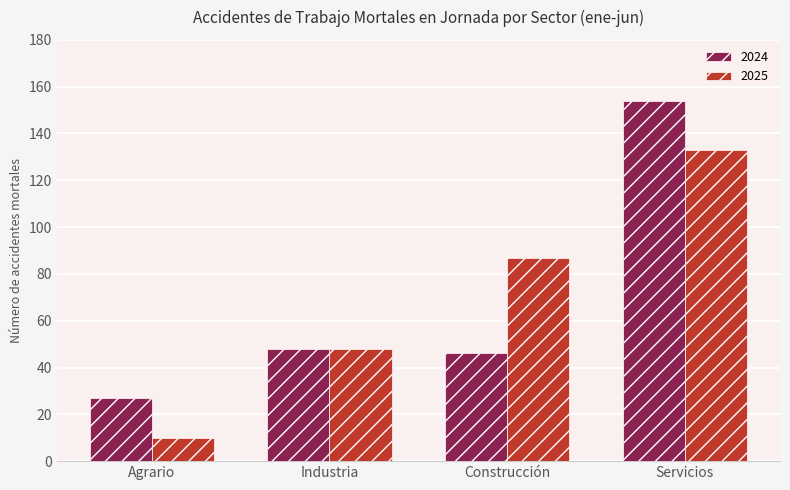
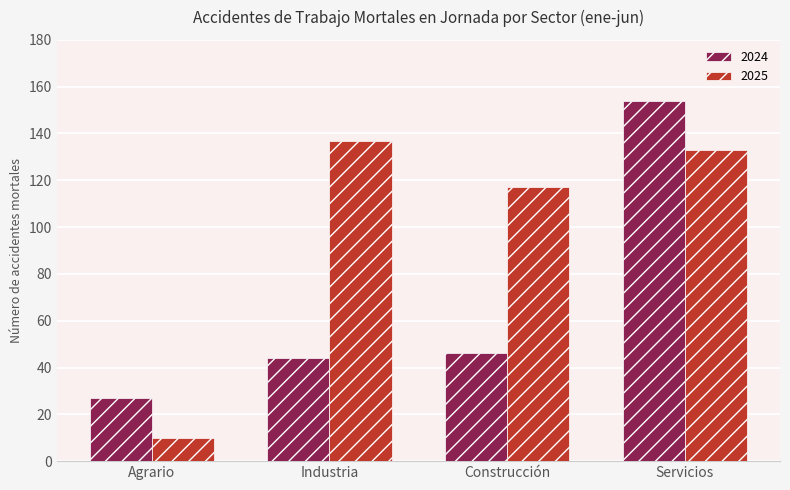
  {
    "2024": {
      "Agrario": 27,
-     "Industria": 48,
+     "Industria": 44,
      "Construcción": 46,
      "Servicios": 154
    },
    "2025": {
      "Agrario": 10,
-     "Industria": 48,
-     "Construcción": 87,
+     "Industria": 137,
+     "Construcción": 117,
      "Servicios": 133
    }
  }
